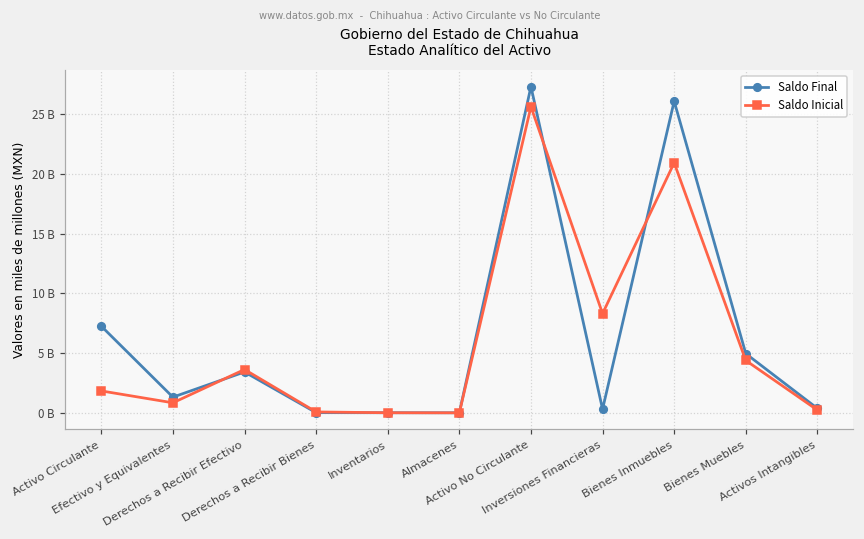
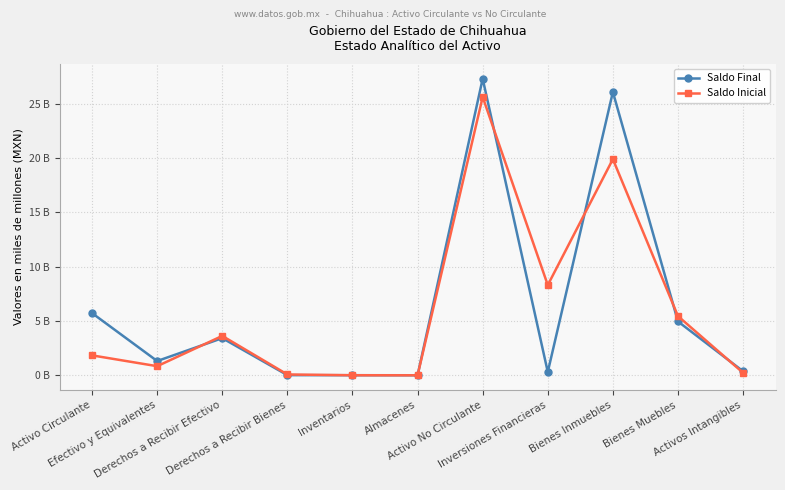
  {
    "Saldo Final": {
-     "Activo Circulante": 7300000000,
+     "Activo Circulante": 5700000000,
      "Efectivo y Equivalentes": 1300000000,
      "Activo No Circulante": 27300000000,
      "Inversiones Financieras": 300000000,
      "Bienes Inmuebles": 26100000000,
      "Bienes Muebles": 5000000000
    },
    "Saldo Inicial": {
      "Activo Circulante": 1800000000,
      "Efectivo y Equivalentes": 800000000,
      "Activo No Circulante": 25600000000,
      "Inversiones Financieras": 8300000000,
-     "Bienes Inmuebles": 20900000000,
-     "Bienes Muebles": 4400000000
+     "Bienes Inmuebles": 19900000000,
+     "Bienes Muebles": 5400000000
    }
  }
